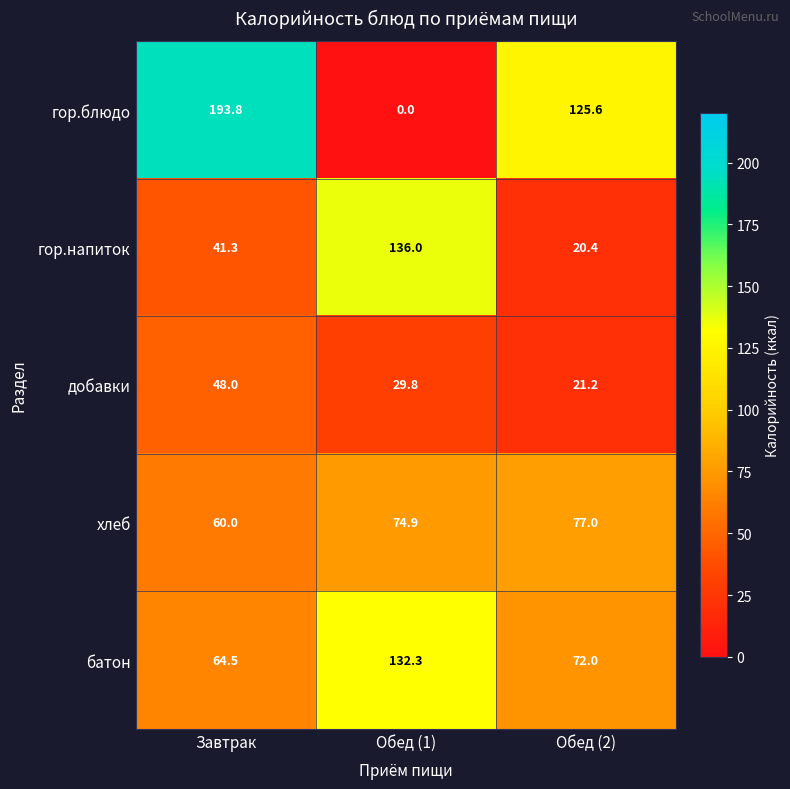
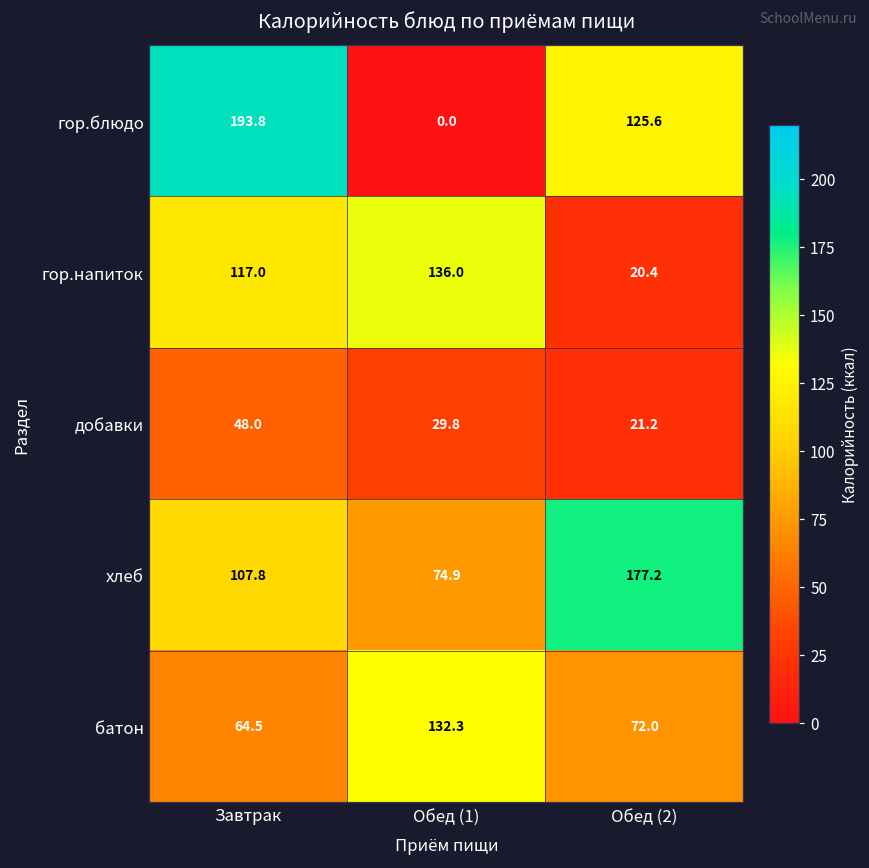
  {
    "гор.блюдо": {
      "Завтрак": 193.8,
      "Обед (1)": 0.0,
      "Обед (2)": 125.6
    },
    "гор.напиток": {
-     "Завтрак": 41.3,
+     "Завтрак": 117.0,
      "Обед (1)": 136.0,
      "Обед (2)": 20.4
    },
    "добавки": {
      "Завтрак": 48.0,
      "Обед (1)": 29.8,
      "Обед (2)": 21.2
    },
    "хлеб": {
-     "Завтрак": 60.0,
+     "Завтрак": 107.8,
      "Обед (1)": 74.9,
-     "Обед (2)": 77.0
+     "Обед (2)": 177.2
    },
    "батон": {
      "Завтрак": 64.5,
      "Обед (1)": 132.3,
      "Обед (2)": 72.0
    }
  }
